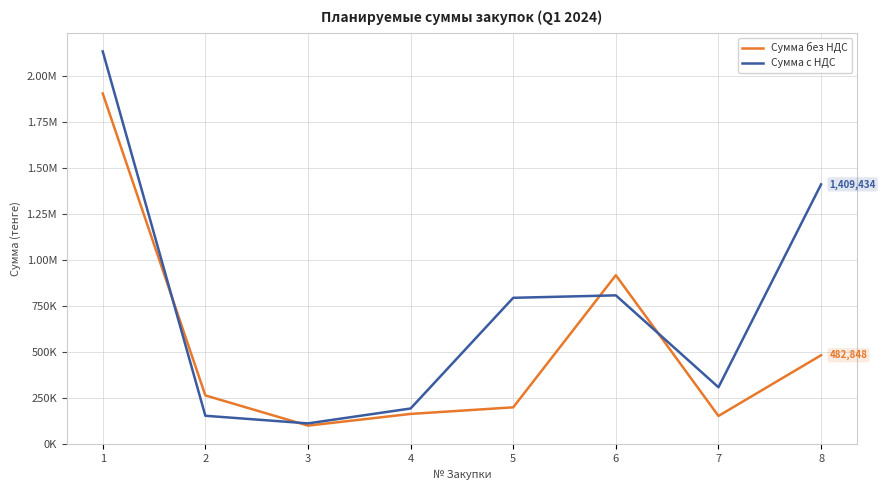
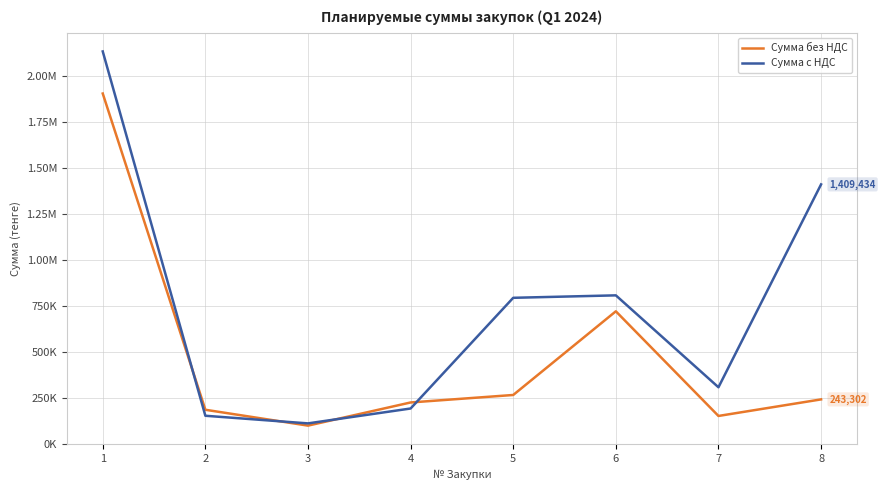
  {
    "Сумма без НДС": {
-     "2": "260000",
-     "4": "160000",
-     "5": "200000",
-     "6": "920000",
-     "8": "482,848"
+     "2": "190000",
+     "4": "230000",
+     "5": "270000",
+     "6": "720000",
+     "8": "243,302"
    },
    "Сумма с НДС": {
      "1": "2130000",
      "2": "150000",
      "4": "190000",
      "5": "790000",
      "6": "810000",
      "7": "310000"
    }
  }
